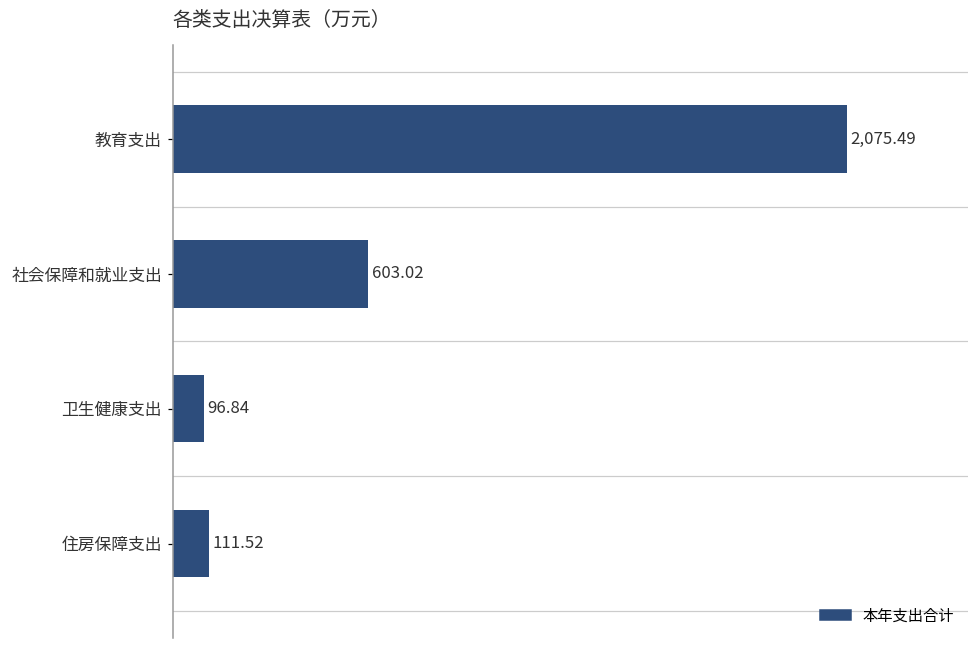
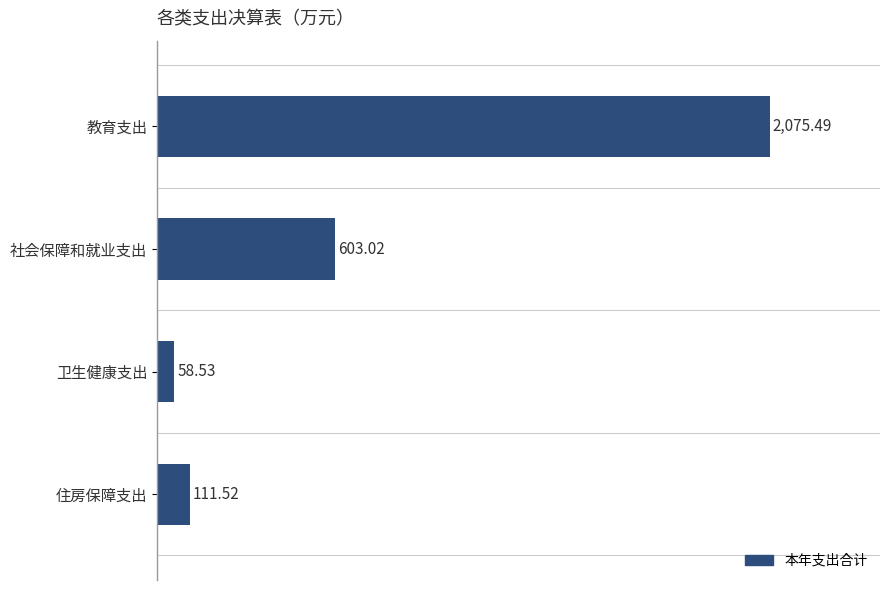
  {
    "教育支出": "2,075.49",
    "社会保障和就业支出": "603.02",
-   "卫生健康支出": "96.84",
+   "卫生健康支出": "58.53",
    "住房保障支出": "111.52"
  }
